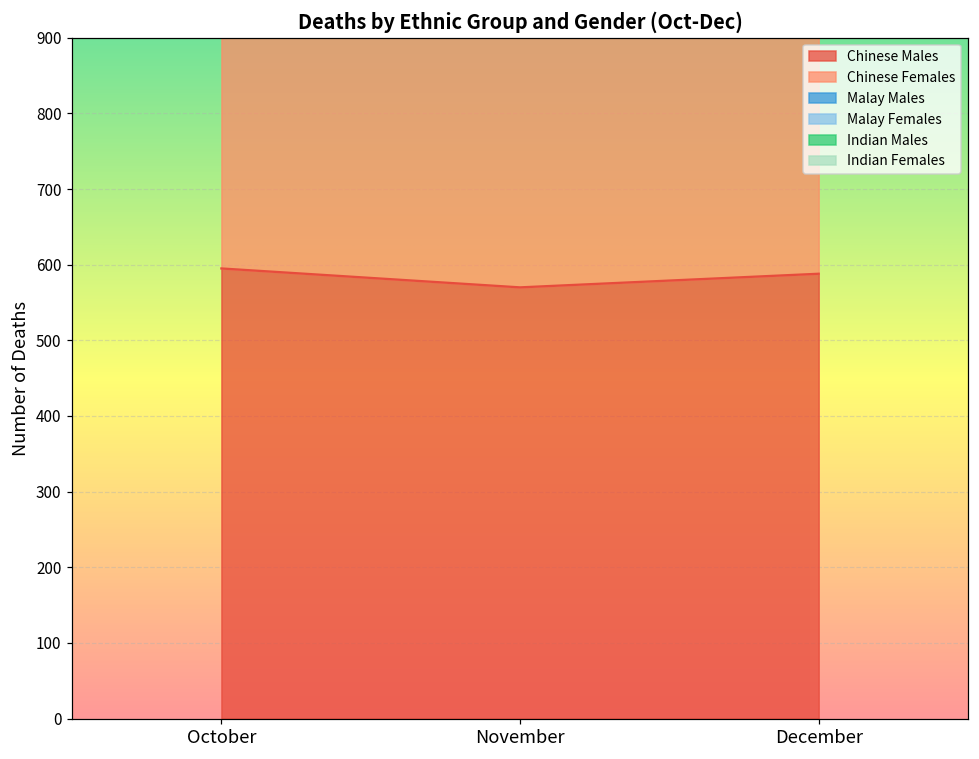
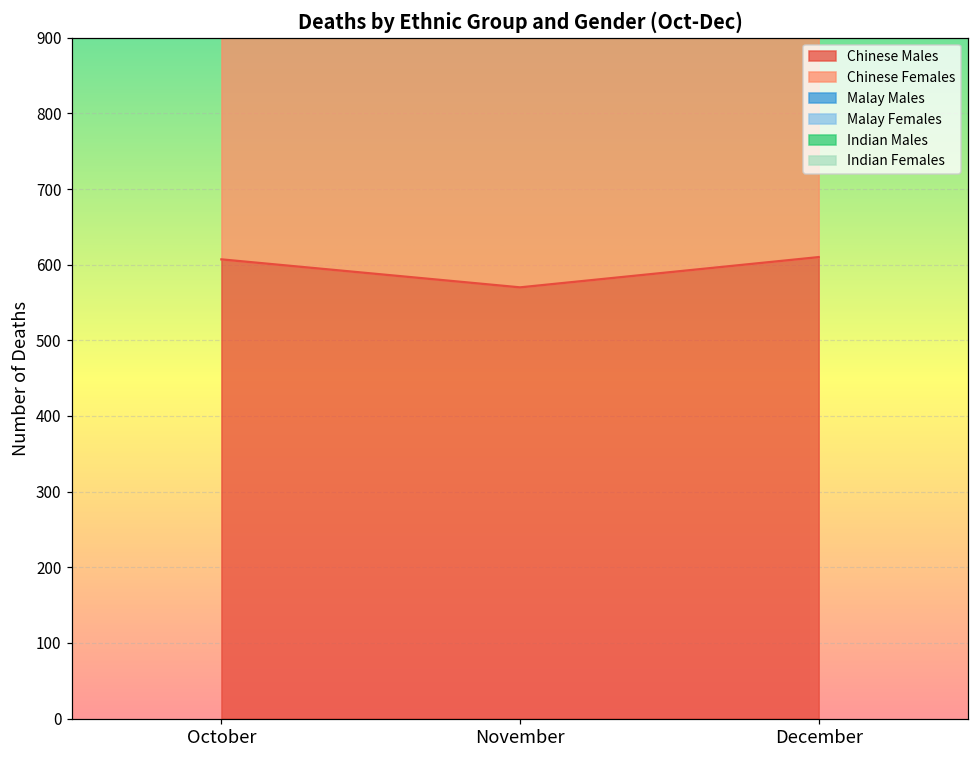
  {
    "Chinese Males": {
-     "October": 600,
+     "October": 610,
      "November": 570,
-     "December": 590
+     "December": 610
    }
  }
